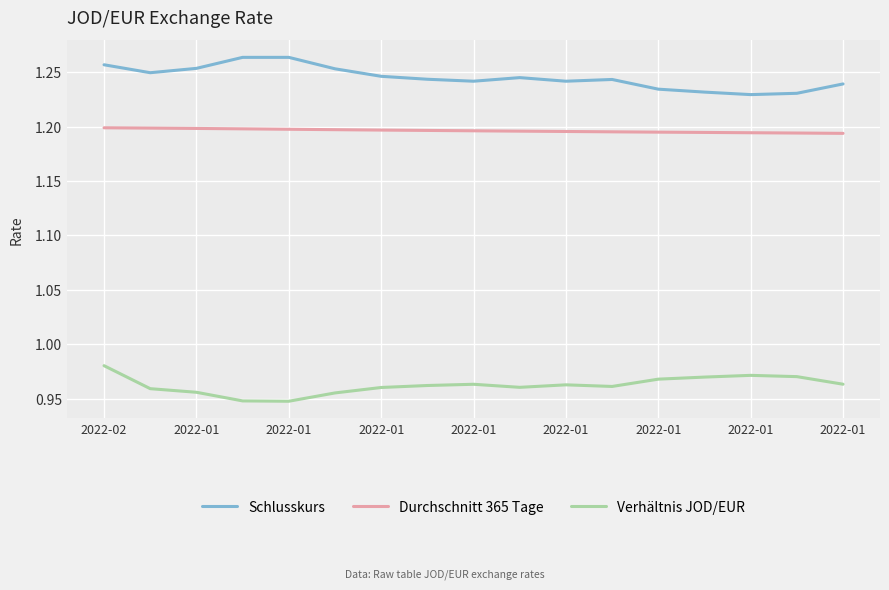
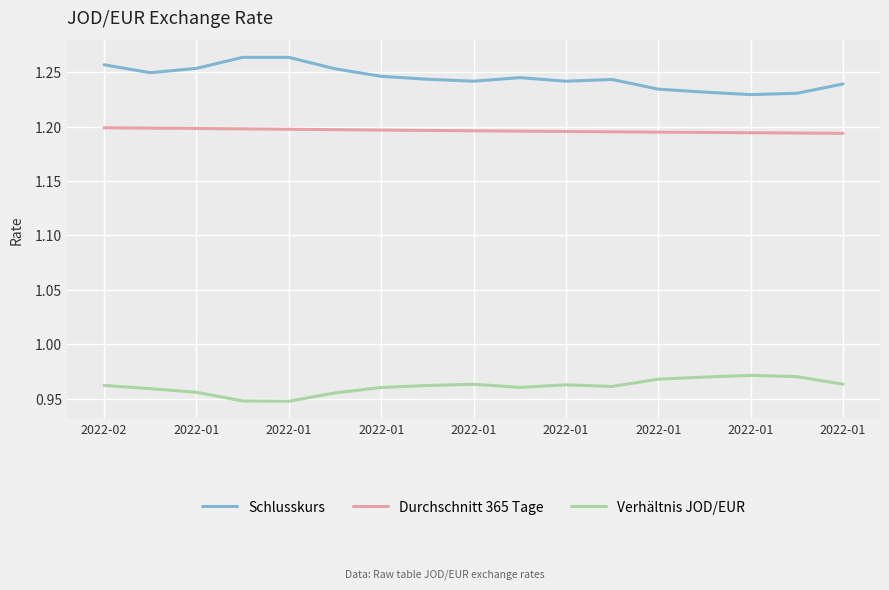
  {
    "Schlusskurs": {
      "2022-02": 1.257
    },
    "Durchschnitt 365 Tage": {
      "2022-02": 1.199
    },
    "Verhältnis JOD/EUR": {
-     "2022-02": 0.980
+     "2022-02": 0.962
    }
  }
